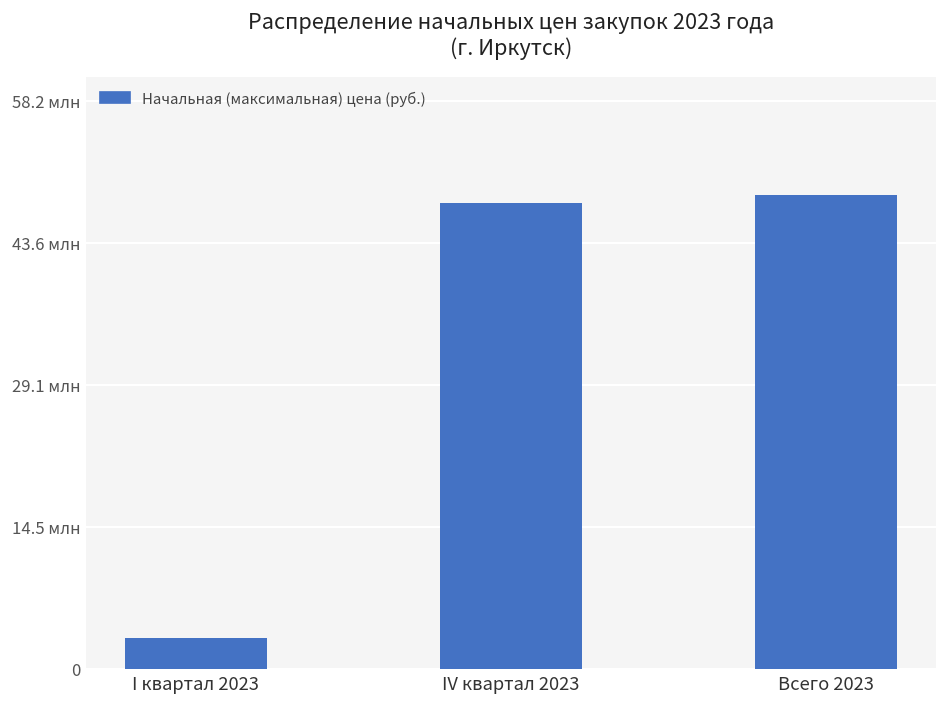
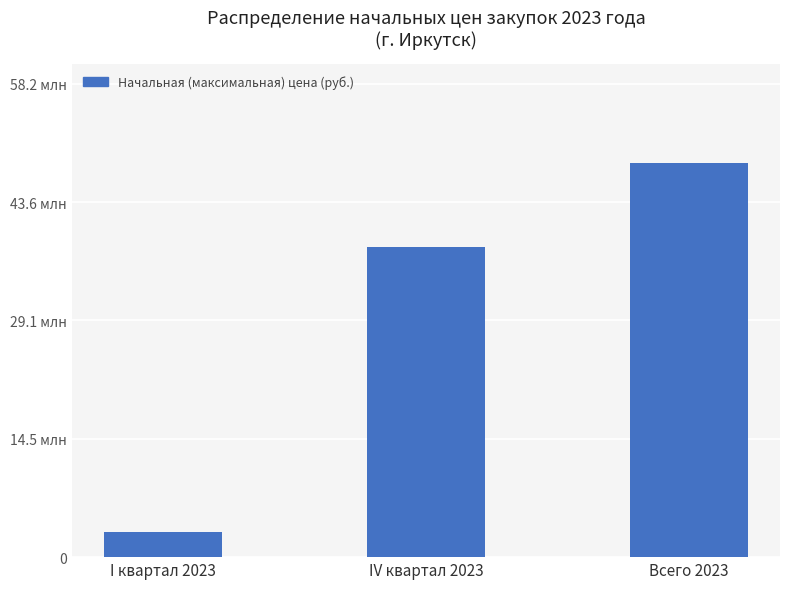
  {
    "I квартал 2023": "3 млн",
-   "IV квартал 2023": "48 млн",
+   "IV квартал 2023": "38 млн",
    "Всего 2023": "48 млн"
  }
